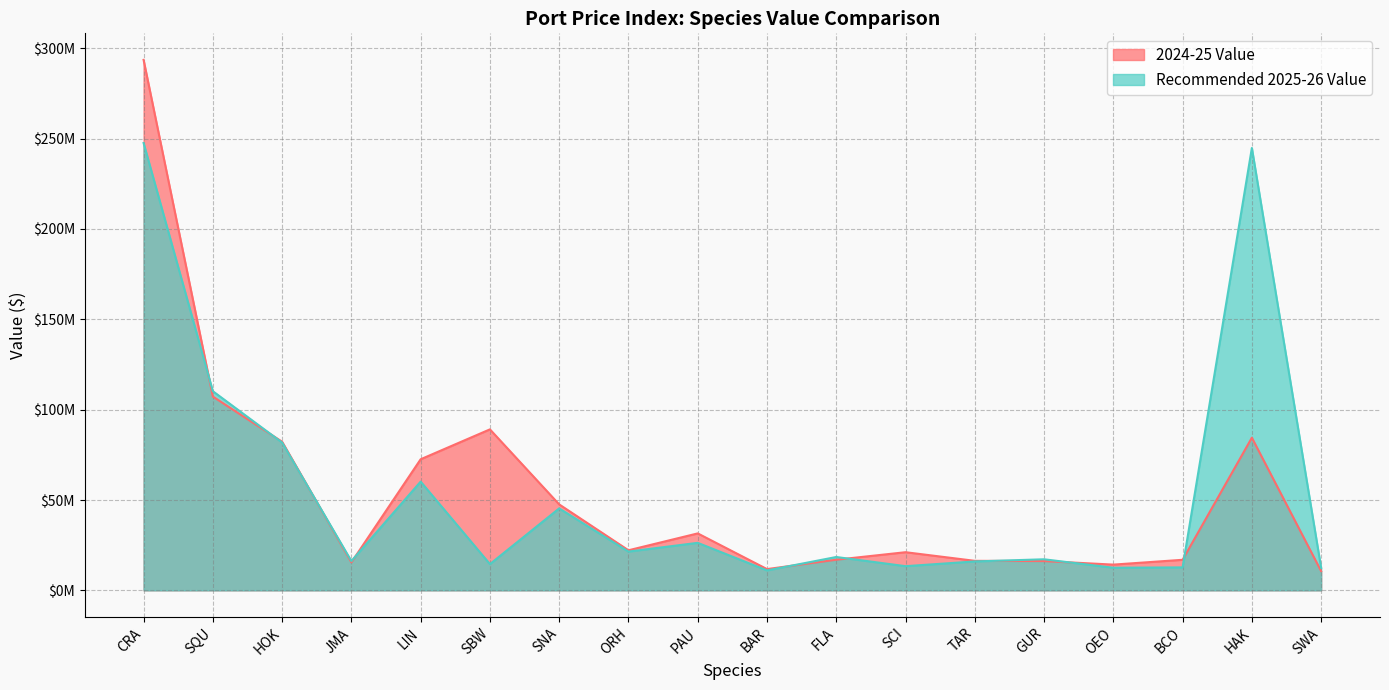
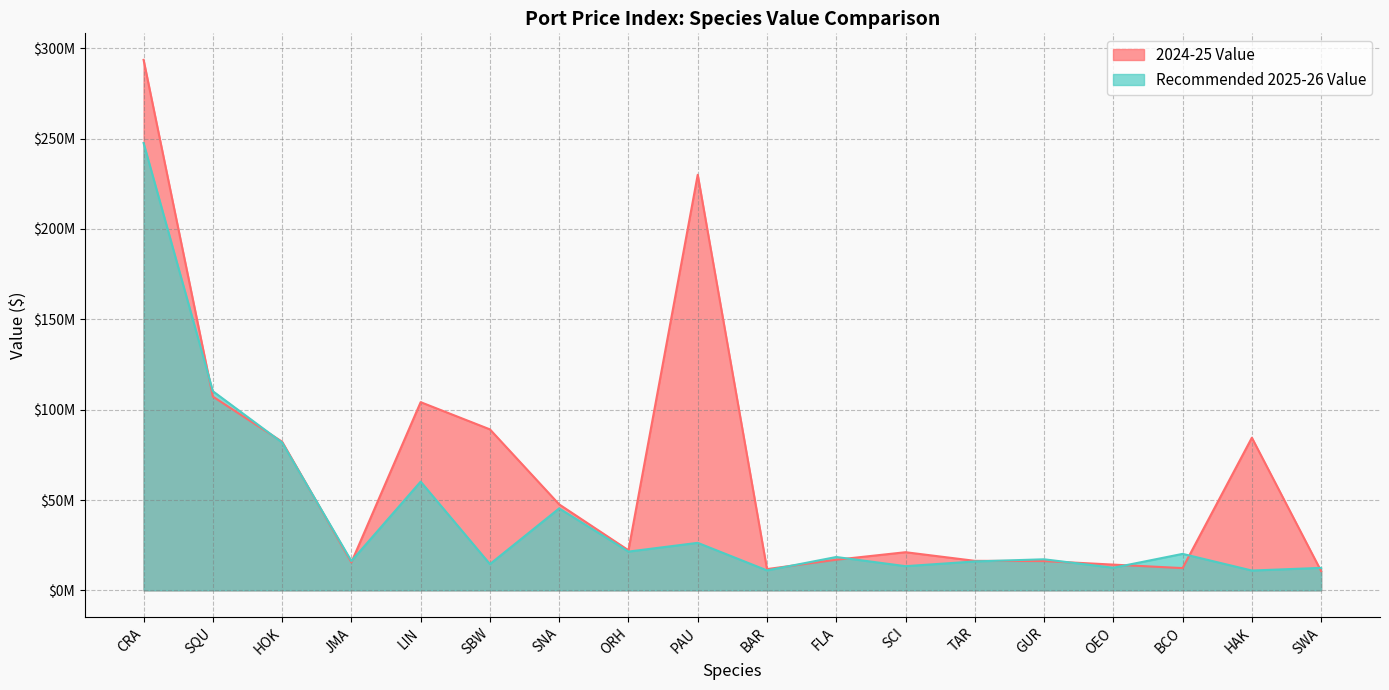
  {
    "2024-25 Value": {
      "CRA": "$294000000",
      "SQU": "$107000000",
-     "LIN": "$73000000",
+     "LIN": "$104000000",
      "SBW": "$89000000",
      "SNA": "$48000000",
-     "PAU": "$32000000",
+     "PAU": "$230000000",
      "FLA": "$17000000",
      "SCI": "$21000000",
      "OEO": "$14000000",
-     "BCO": "$17000000",
+     "BCO": "$12000000",
      "HAK": "$84000000",
      "SWA": "$11000000"
    },
    "Recommended 2025-26 Value": {
      "CRA": "$248000000",
      "SQU": "$110000000",
      "LIN": "$60000000",
      "SBW": "$15000000",
      "SNA": "$45000000",
      "PAU": "$26000000",
      "FLA": "$18000000",
      "SCI": "$13000000",
      "OEO": "$13000000",
-     "BCO": "$13000000",
-     "HAK": "$245000000",
+     "BCO": "$20000000",
+     "HAK": "$11000000",
      "SWA": "$12000000"
    }
  }
